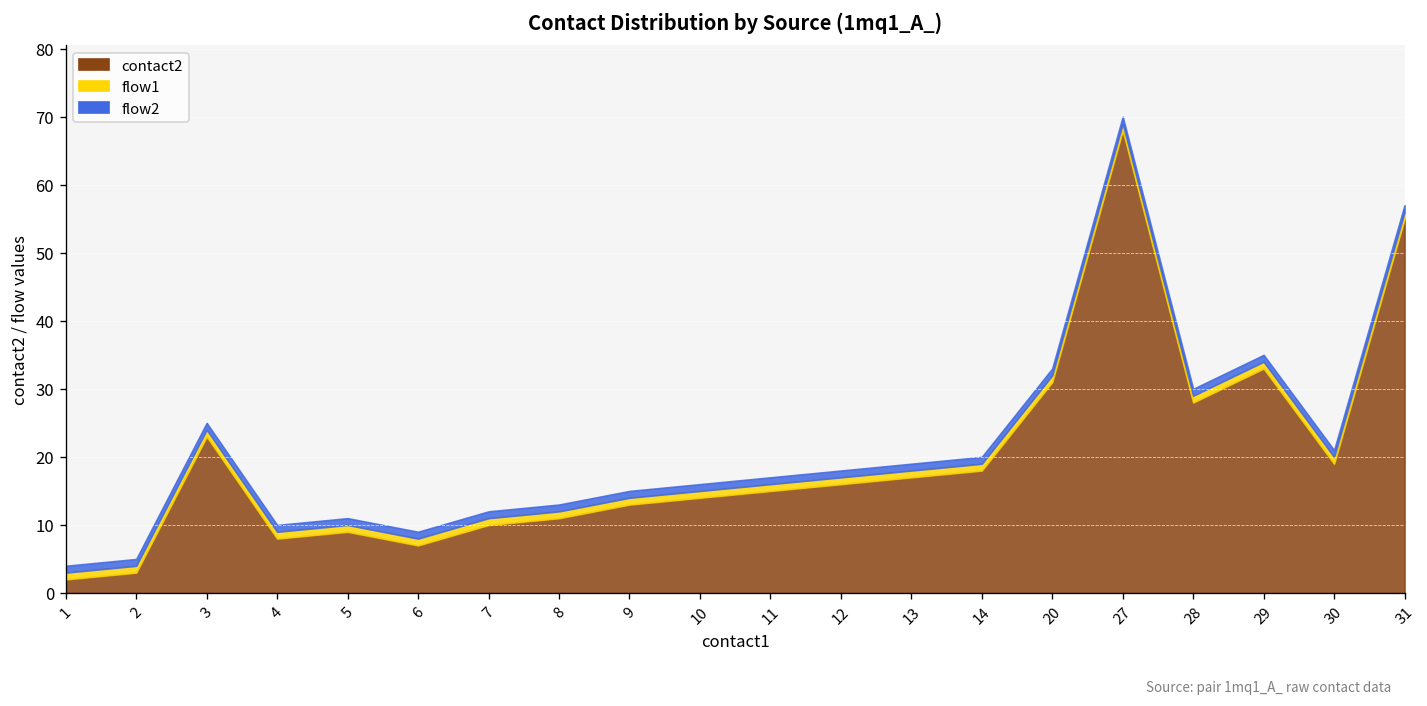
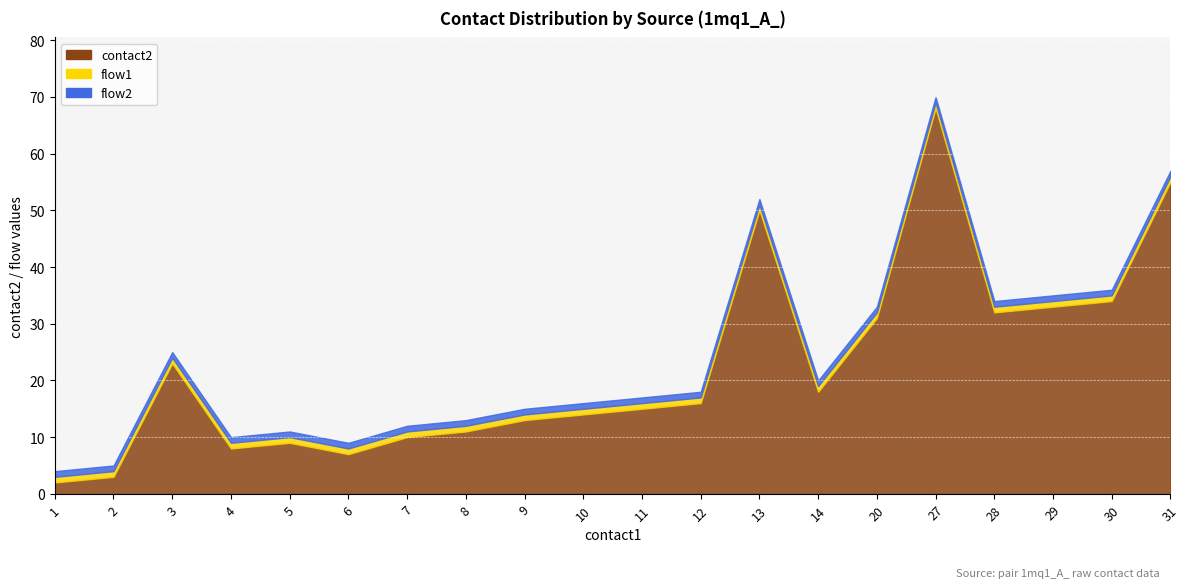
  {
    "contact2": {
      "1": 2,
      "2": 3,
      "3": 23,
      "4": 8,
      "5": 9,
      "6": 7,
      "7": 10,
      "8": 11,
      "9": 13,
      "10": 14,
      "11": 15,
      "12": 16,
-     "13": 17,
+     "13": 50,
      "14": 18,
      "20": 31,
      "27": 68,
-     "28": 28,
+     "28": 32,
      "29": 33,
-     "30": 19,
+     "30": 34,
      "31": 55
    },
    "flow1": {
      "1": 1,
      "2": 1,
      "3": 1,
      "4": 1,
      "5": 1,
      "6": 1,
      "7": 1,
      "8": 1,
      "9": 1,
      "10": 1,
      "11": 1,
      "12": 1,
      "13": 1,
      "14": 1,
      "20": 1,
      "27": 1,
      "28": 1,
      "29": 1,
      "30": 1,
      "31": 1
    },
    "flow2": {
      "1": 1,
      "2": 1,
      "3": 1,
      "4": 1,
      "5": 1,
      "6": 1,
      "7": 1,
      "8": 1,
      "9": 1,
      "10": 1,
      "11": 1,
      "12": 1,
      "13": 1,
      "14": 1,
      "20": 1,
      "27": 1,
      "28": 1,
      "29": 1,
      "30": 1,
      "31": 1
    }
  }
